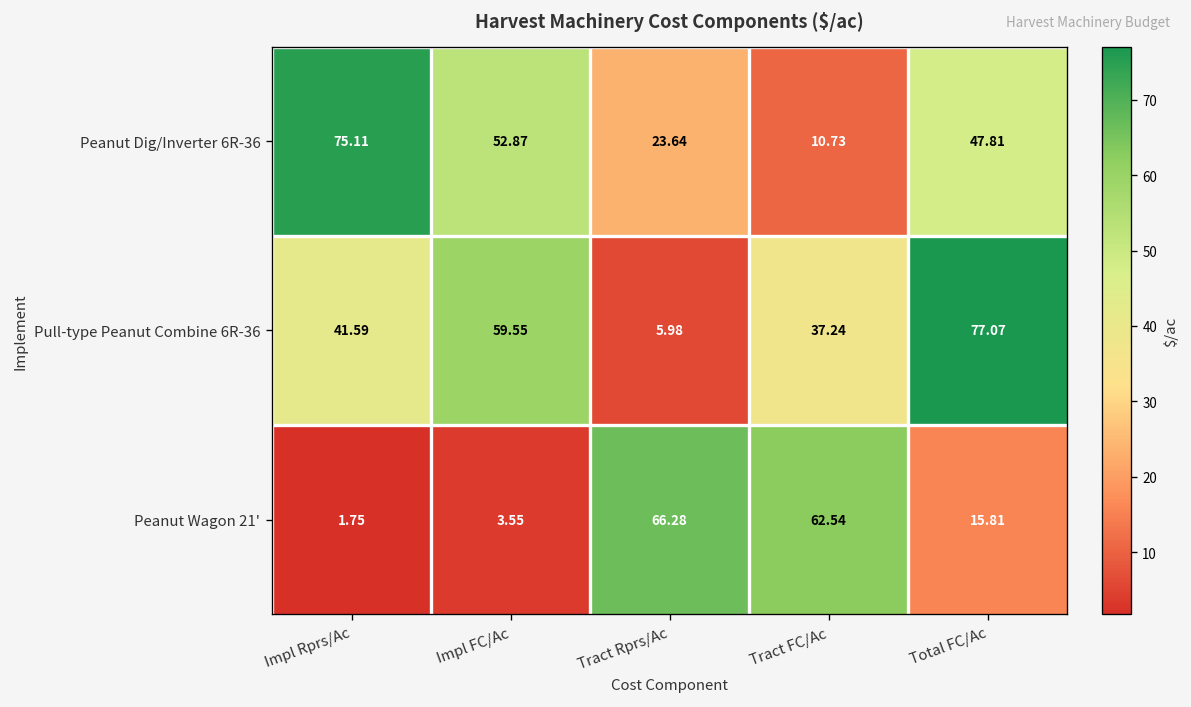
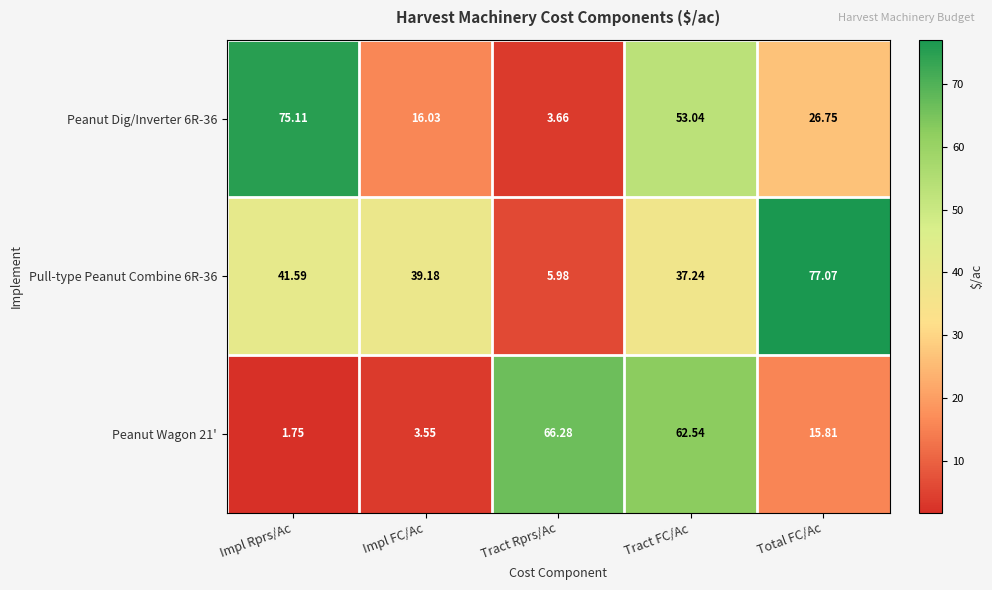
  {
    "Peanut Dig/Inverter 6R-36": {
      "Impl Rprs/Ac": 75.11,
-     "Impl FC/Ac": 52.87,
-     "Tract Rprs/Ac": 23.64,
-     "Tract FC/Ac": 10.73,
-     "Total FC/Ac": 47.81
+     "Impl FC/Ac": 16.03,
+     "Tract Rprs/Ac": 3.66,
+     "Tract FC/Ac": 53.04,
+     "Total FC/Ac": 26.75
    },
    "Pull-type Peanut Combine 6R-36": {
      "Impl Rprs/Ac": 41.59,
-     "Impl FC/Ac": 59.55,
+     "Impl FC/Ac": 39.18,
      "Tract Rprs/Ac": 5.98,
      "Tract FC/Ac": 37.24,
      "Total FC/Ac": 77.07
    },
    "Peanut Wagon 21'": {
      "Impl Rprs/Ac": 1.75,
      "Impl FC/Ac": 3.55,
      "Tract Rprs/Ac": 66.28,
      "Tract FC/Ac": 62.54,
      "Total FC/Ac": 15.81
    }
  }
